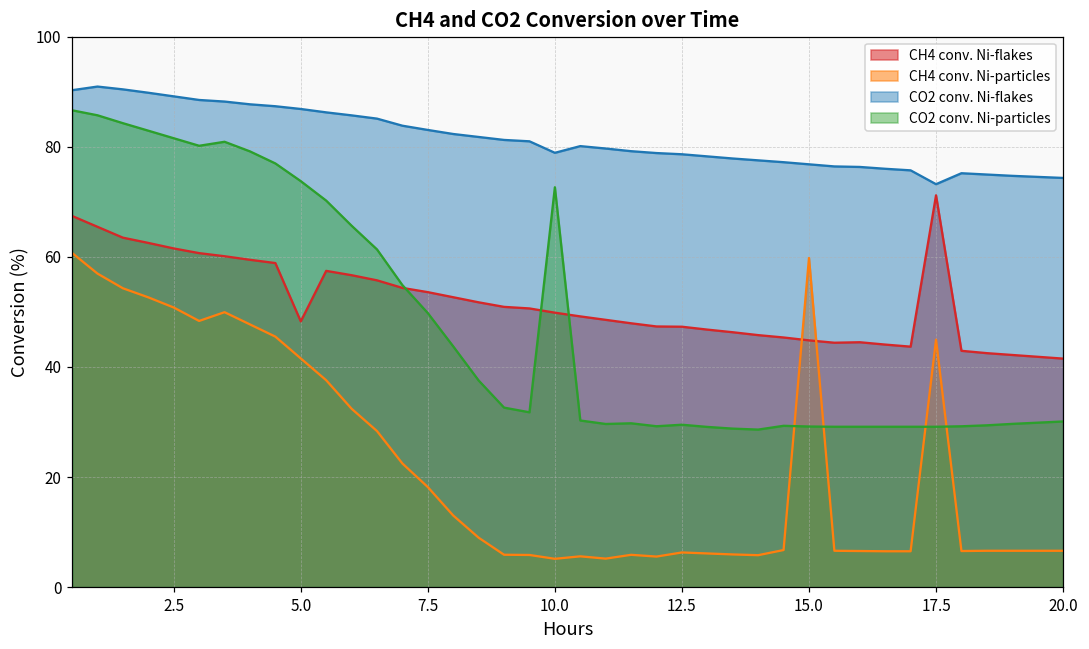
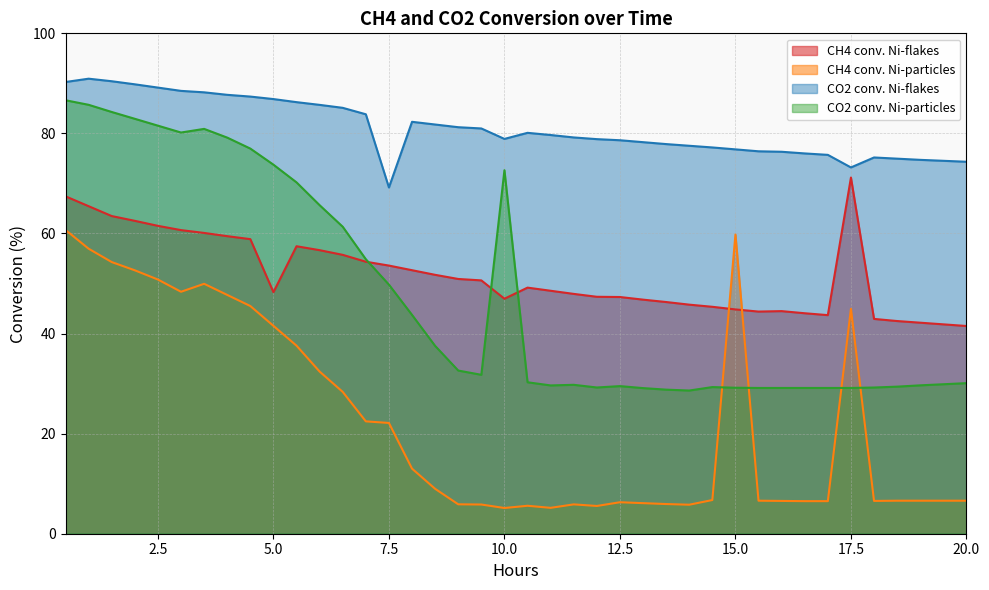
  {
    "CH4 conv. Ni-flakes": {
      "2.5": 62,
      "5.0": 48,
      "7.5": 54,
-     "10.0": 50,
+     "10.0": 47,
      "12.5": 47,
      "15.0": 45,
      "17.5": 71,
      "20.0": 42
    },
    "CH4 conv. Ni-particles": {
      "2.5": 51,
      "5.0": 42,
-     "7.5": 18,
+     "7.5": 22,
      "10.0": 5,
      "12.5": 6,
      "15.0": 60,
      "17.5": 45,
      "20.0": 7
    },
    "CO2 conv. Ni-flakes": {
      "2.5": 89,
      "5.0": 87,
-     "7.5": 83,
+     "7.5": 69,
      "10.0": 79,
      "12.5": 79,
      "15.0": 77,
      "17.5": 73,
      "20.0": 74
    },
    "CO2 conv. Ni-particles": {
      "2.5": 82,
      "5.0": 74,
      "7.5": 50,
      "10.0": 73,
      "12.5": 29,
      "15.0": 29,
      "17.5": 29,
      "20.0": 30
    }
  }
